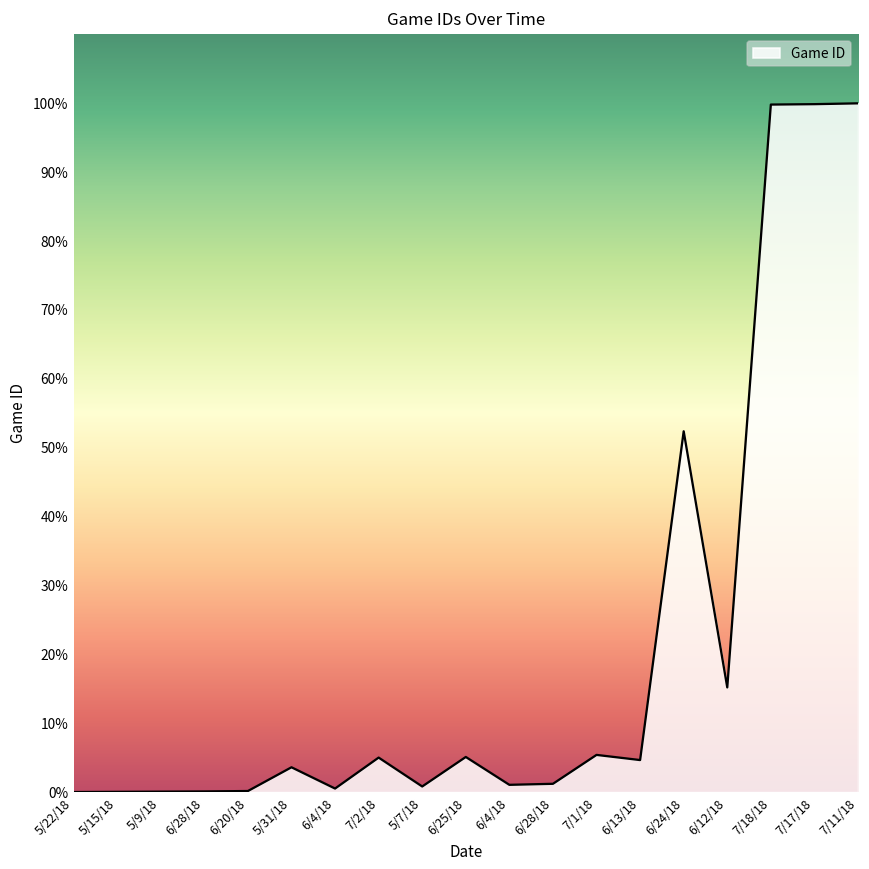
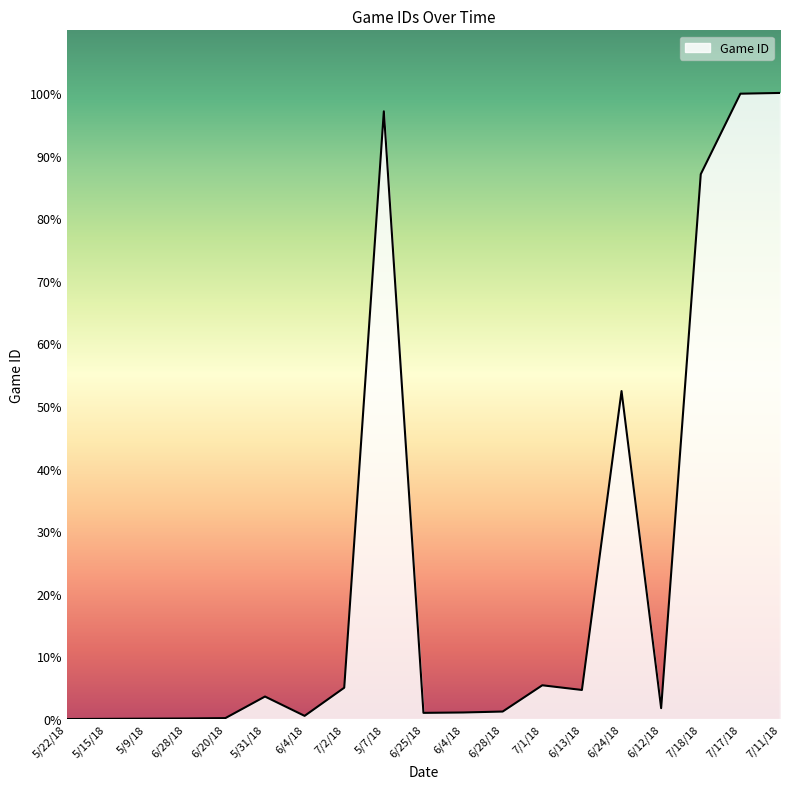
  {
    "5/22/18": "0%",
    "5/15/18": "0%",
    "5/9/18": "0%",
    "6/20/18": "0%",
    "5/31/18": "4%",
    "7/2/18": "5%",
-   "5/7/18": "1%",
-   "6/25/18": "5%",
+   "5/7/18": "97%",
+   "6/25/18": "1%",
    "7/1/18": "5%",
    "6/13/18": "5%",
    "6/24/18": "52%",
-   "6/12/18": "15%",
-   "7/18/18": "100%",
+   "6/12/18": "2%",
+   "7/18/18": "87%",
    "7/17/18": "100%",
    "7/11/18": "100%"
  }
